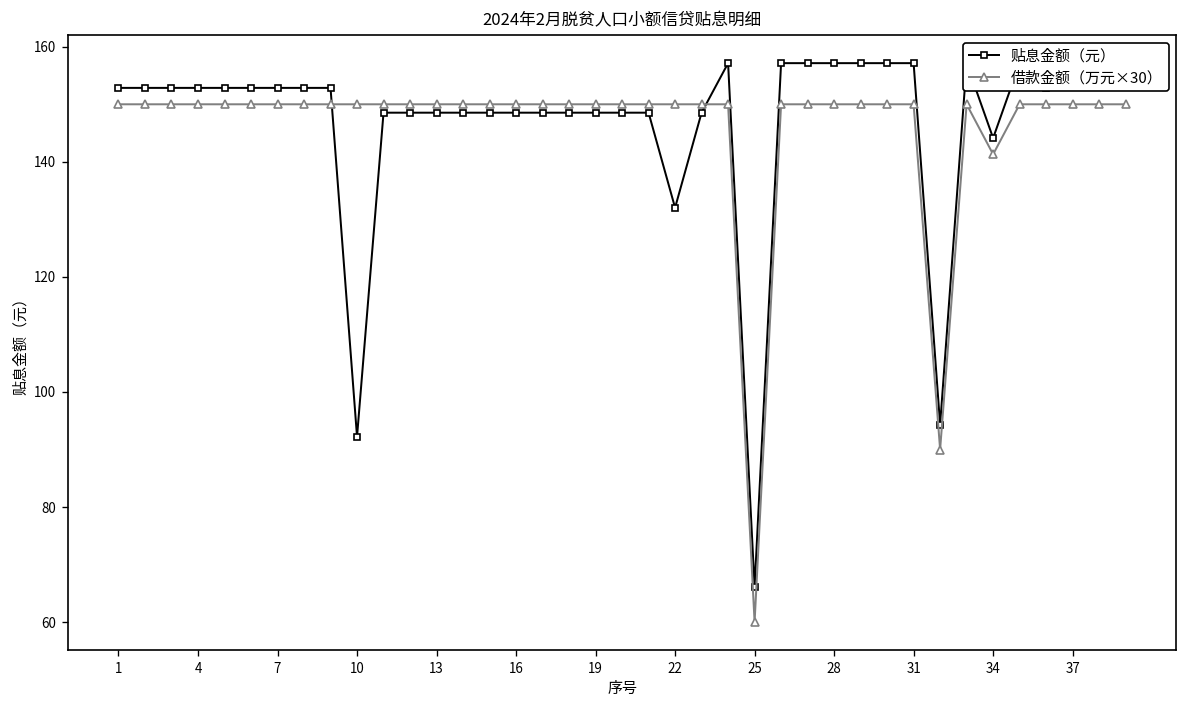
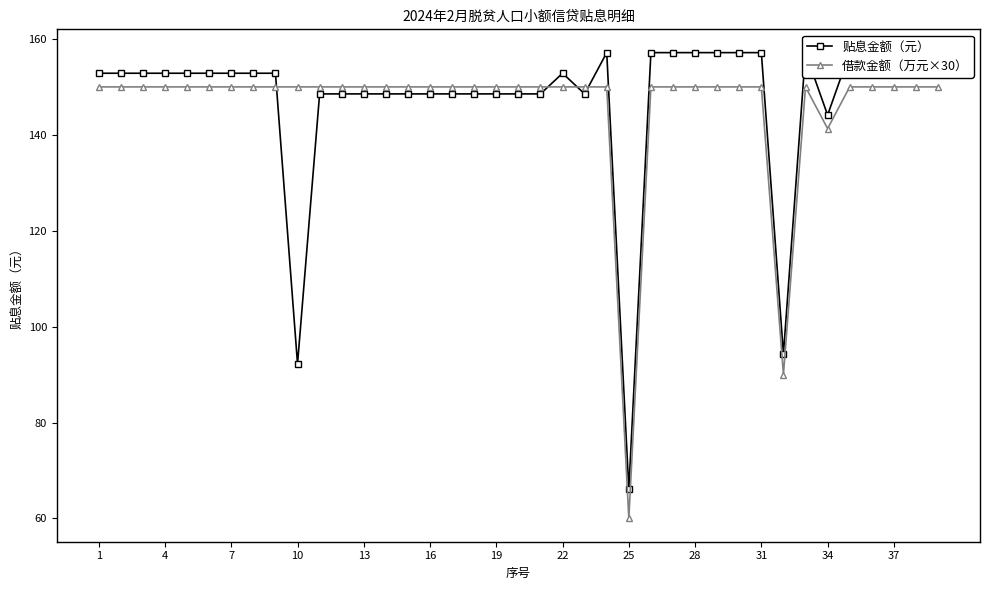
  {
    "贴息金额（元）": {
      "1": 153,
      "4": 153,
      "7": 153,
      "10": 92,
      "13": 149,
      "16": 149,
      "19": 149,
-     "22": 132,
+     "22": 153,
      "25": 66,
      "28": 157,
      "31": 157,
      "34": 144
    },
    "借款金额（万元×30）": {
      "1": 150,
      "4": 150,
      "7": 150,
      "10": 150,
      "13": 150,
      "16": 150,
      "19": 150,
      "22": 150,
      "25": 60,
      "28": 150,
      "31": 150,
      "34": 141,
      "37": 150
    }
  }
